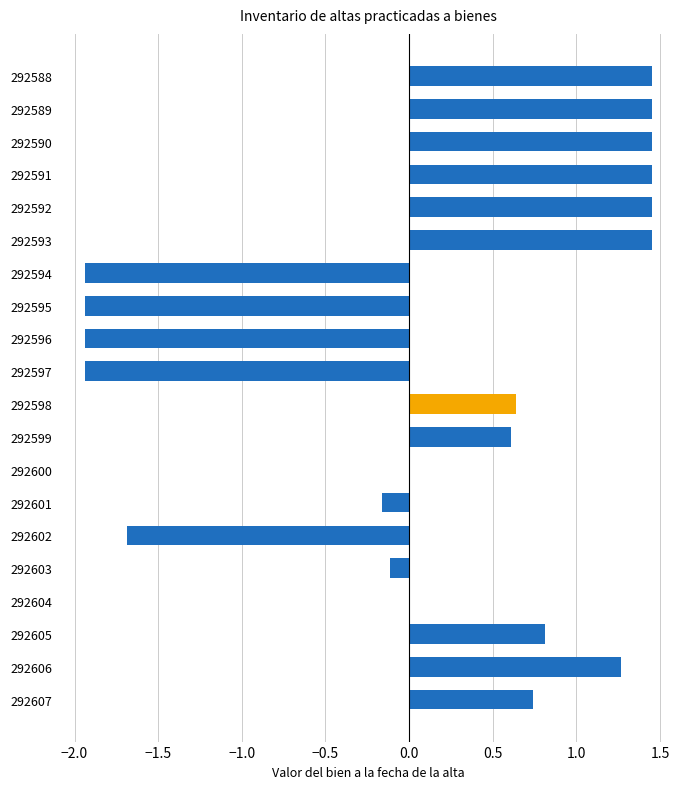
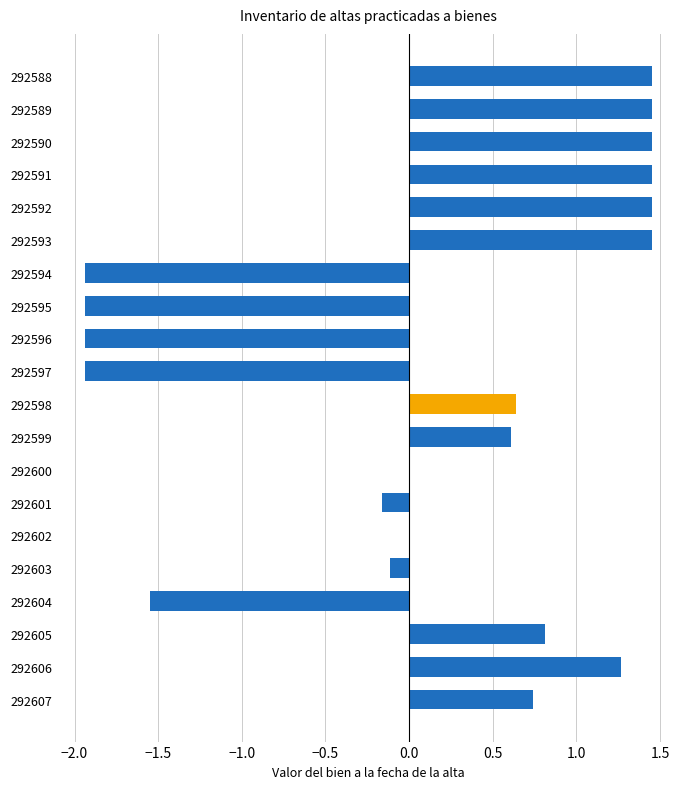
  {
    "292588": 1.45,
    "292589": 1.45,
    "292590": 1.45,
    "292591": 1.45,
    "292592": 1.45,
    "292593": 1.45,
    "292594": -1.94,
    "292595": -1.94,
    "292596": -1.94,
    "292597": -1.94,
    "292598": 0.64,
    "292599": 0.61,
    "292600": 0.00,
    "292601": -0.16,
-   "292602": -1.68,
+   "292602": 0.00,
    "292603": -0.12,
-   "292604": 0.00,
+   "292604": -1.55,
    "292605": 0.81,
    "292606": 1.27,
    "292607": 0.74
  }
